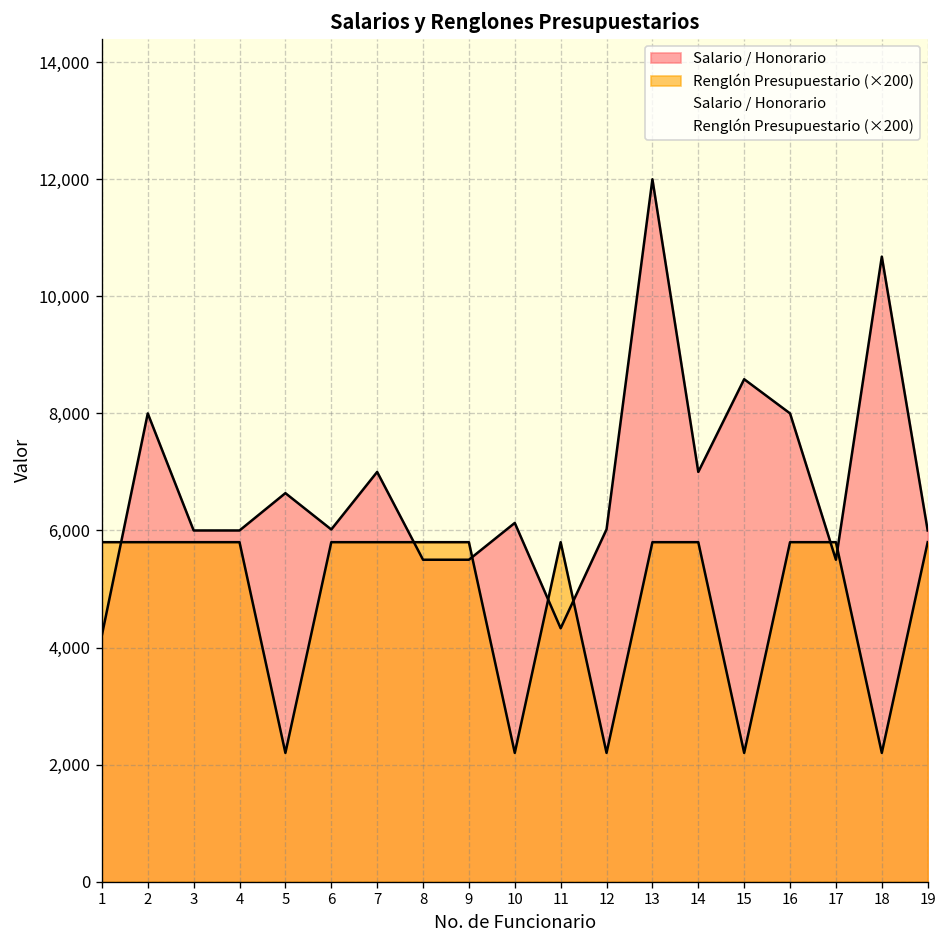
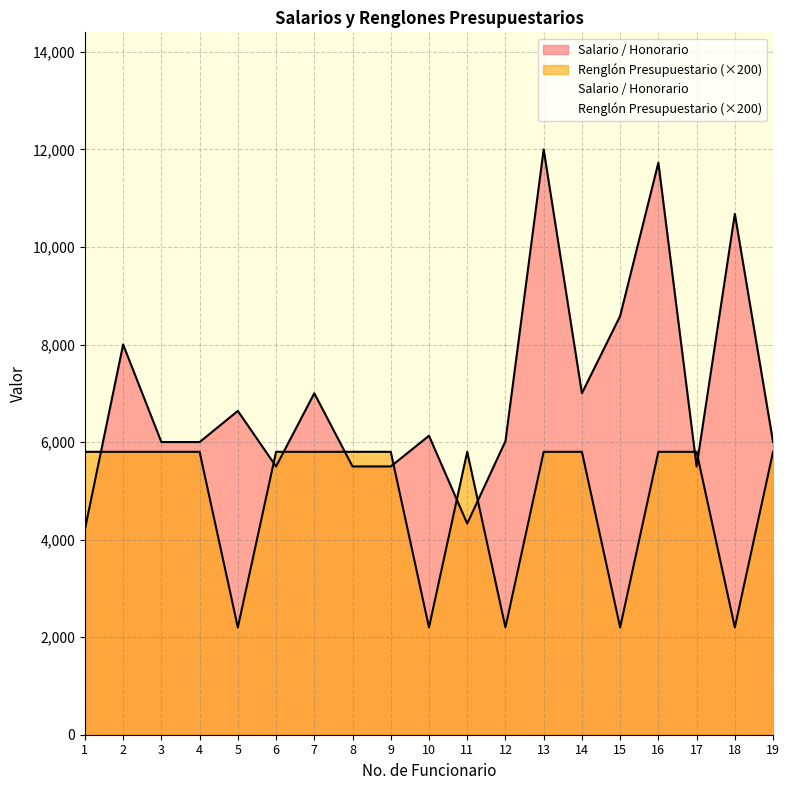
  {
    "Salario / Honorario": {
      "1": "4,200",
      "2": "8,000",
      "3": "6,000",
      "4": "6,000",
      "5": "6,600",
-     "6": "6,000",
+     "6": "5,500",
      "7": "7,000",
      "8": "5,500",
      "9": "5,500",
      "10": "6,100",
      "11": "4,300",
      "12": "6,000",
      "13": "12,000",
      "14": "7,000",
      "15": "8,600",
-     "16": "8,000",
+     "16": "11,700",
      "17": "5,500",
      "18": "10,700",
      "19": "6,000"
    },
    "Renglón Presupuestario (×200)": {
      "1": "5,800",
      "2": "5,800",
      "3": "5,800",
      "4": "5,800",
      "5": "2,200",
      "6": "5,800",
      "7": "5,800",
      "8": "5,800",
      "9": "5,800",
      "10": "2,200",
      "11": "5,800",
      "12": "2,200",
      "13": "5,800",
      "14": "5,800",
      "15": "2,200",
      "16": "5,800",
      "17": "5,800",
      "18": "2,200",
      "19": "5,800"
    }
  }
